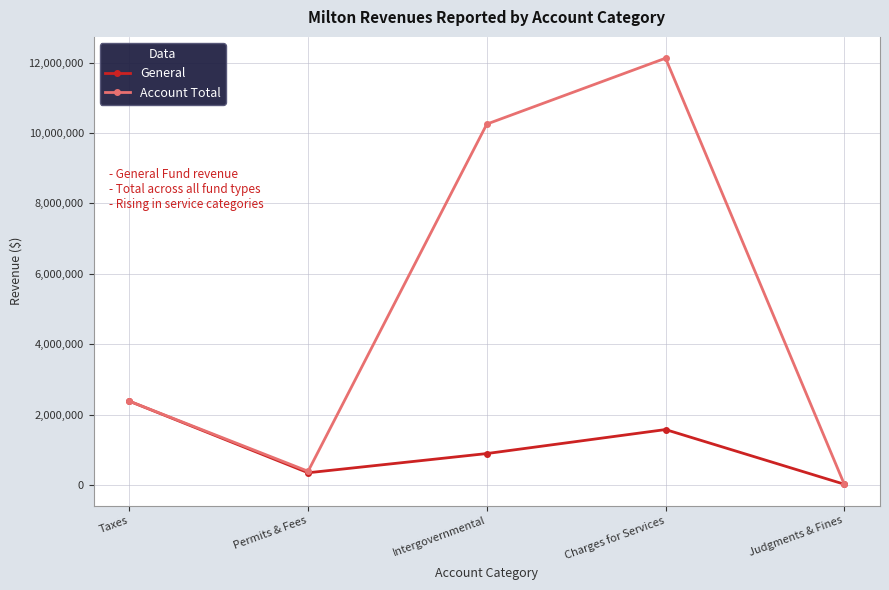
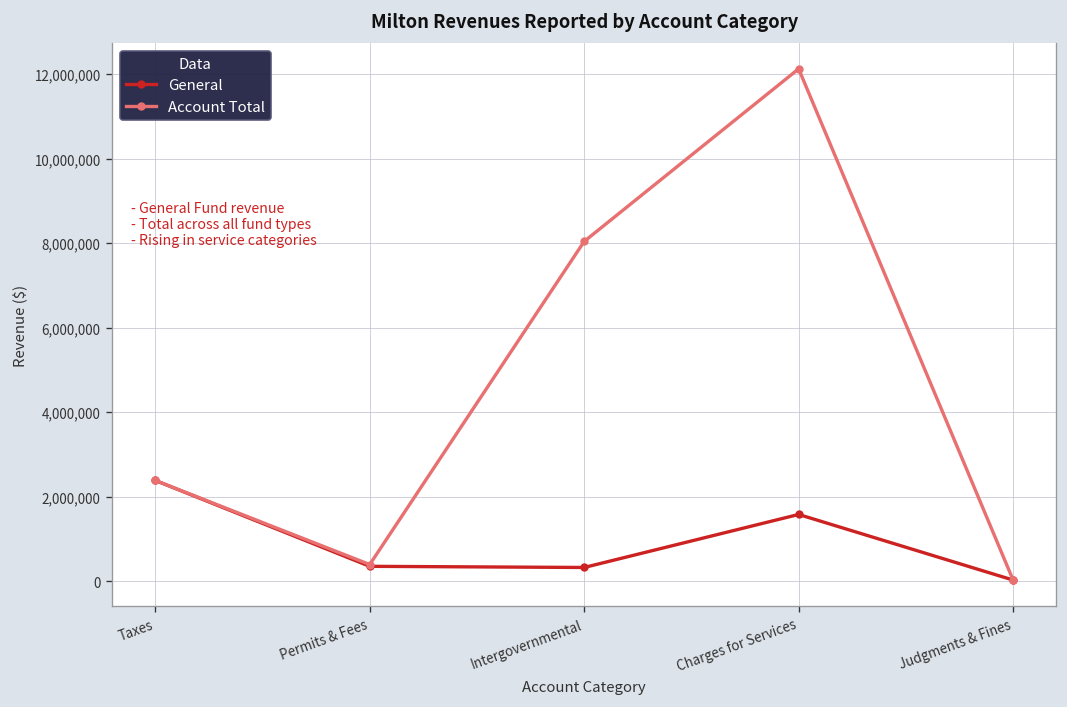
  {
    "General": {
-     "Intergovernmental": "900,000",
+     "Intergovernmental": "300,000",
      "Charges for Services": "1,600,000"
    },
    "Account Total": {
-     "Intergovernmental": "10,300,000",
+     "Intergovernmental": "8,000,000",
      "Charges for Services": "12,100,000"
    }
  }
